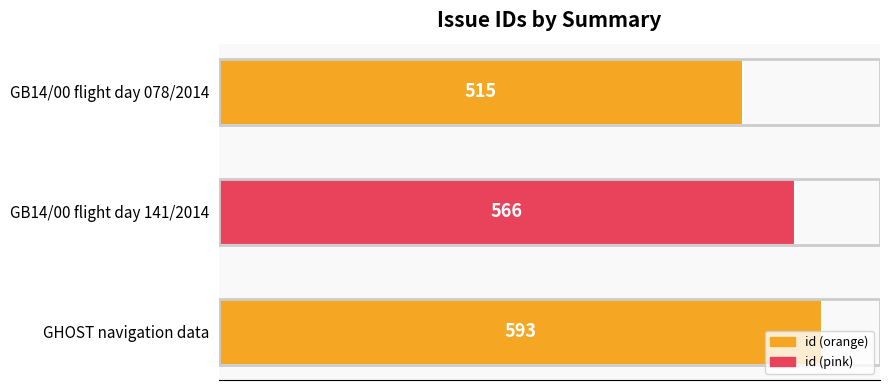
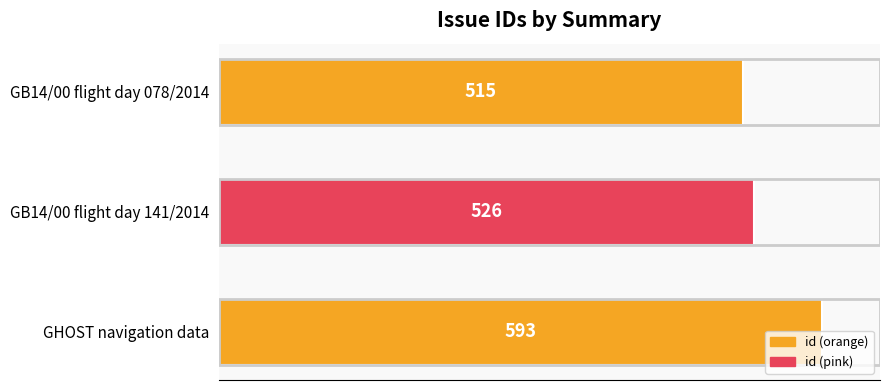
  {
    "GB14/00 flight day 078/2014": 515,
-   "GB14/00 flight day 141/2014": 566
+   "GB14/00 flight day 141/2014": 526
  }
